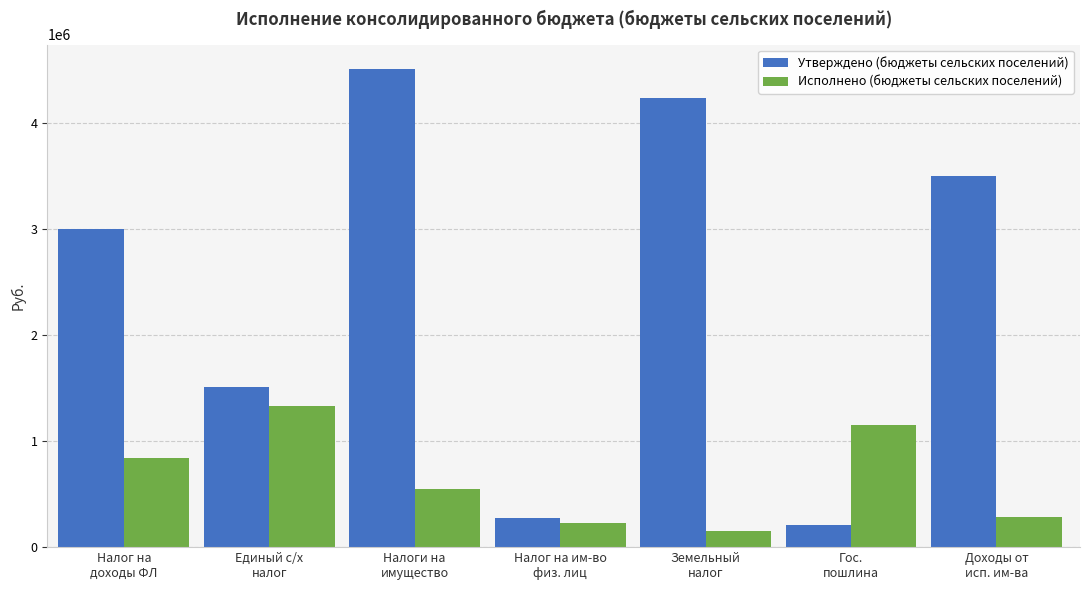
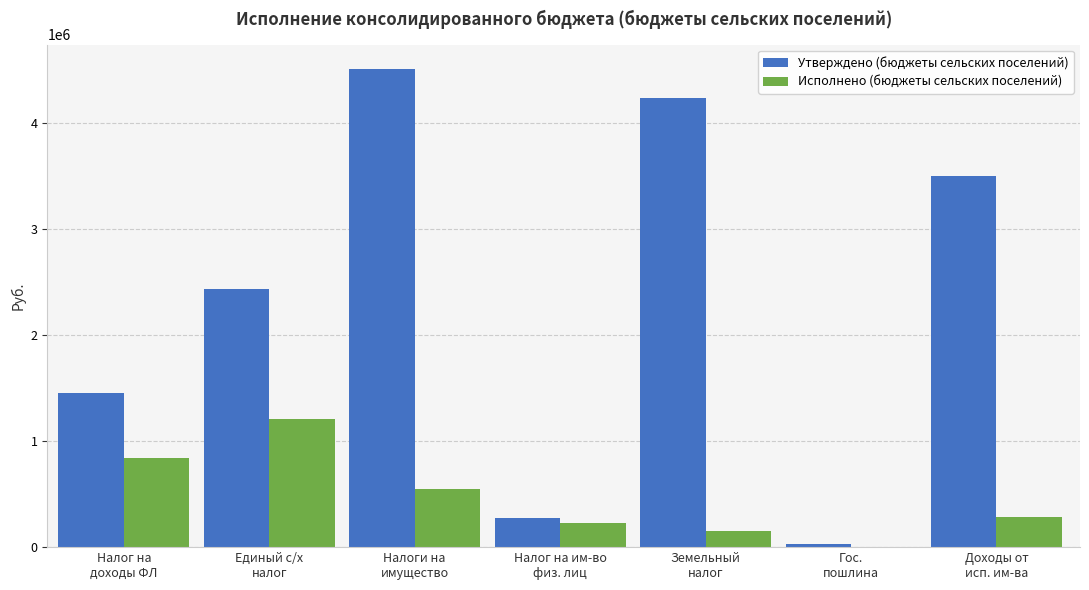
  {
    "Утверждено (бюджеты сельских поселений)": {
-     "Налог на доходы ФЛ": 3000000,
-     "Единый с/х налог": 1510000,
+     "Налог на доходы ФЛ": 1450000,
+     "Единый с/х налог": 2430000,
      "Налоги на имущество": 4510000,
      "Налог на им-во физ. лиц": 280000,
      "Земельный налог": 4230000,
-     "Гос. пошлина": 210000,
+     "Гос. пошлина": 30000,
      "Доходы от исп. им-ва": 3500000
    },
    "Исполнено (бюджеты сельских поселений)": {
      "Налог на доходы ФЛ": 840000,
-     "Единый с/х налог": 1330000,
+     "Единый с/х налог": 1210000,
      "Налоги на имущество": 540000,
      "Налог на им-во физ. лиц": 230000,
      "Земельный налог": 160000,
-     "Гос. пошлина": 1160000,
+     "Гос. пошлина": 0,
      "Доходы от исп. им-ва": 290000
    }
  }
